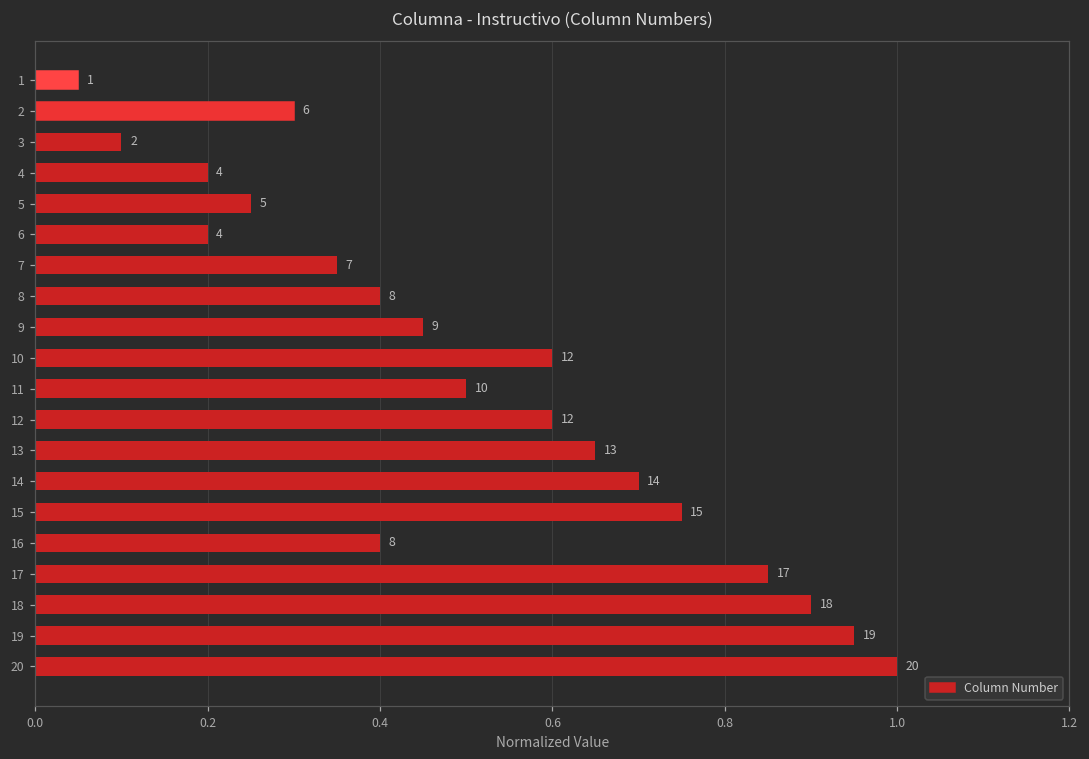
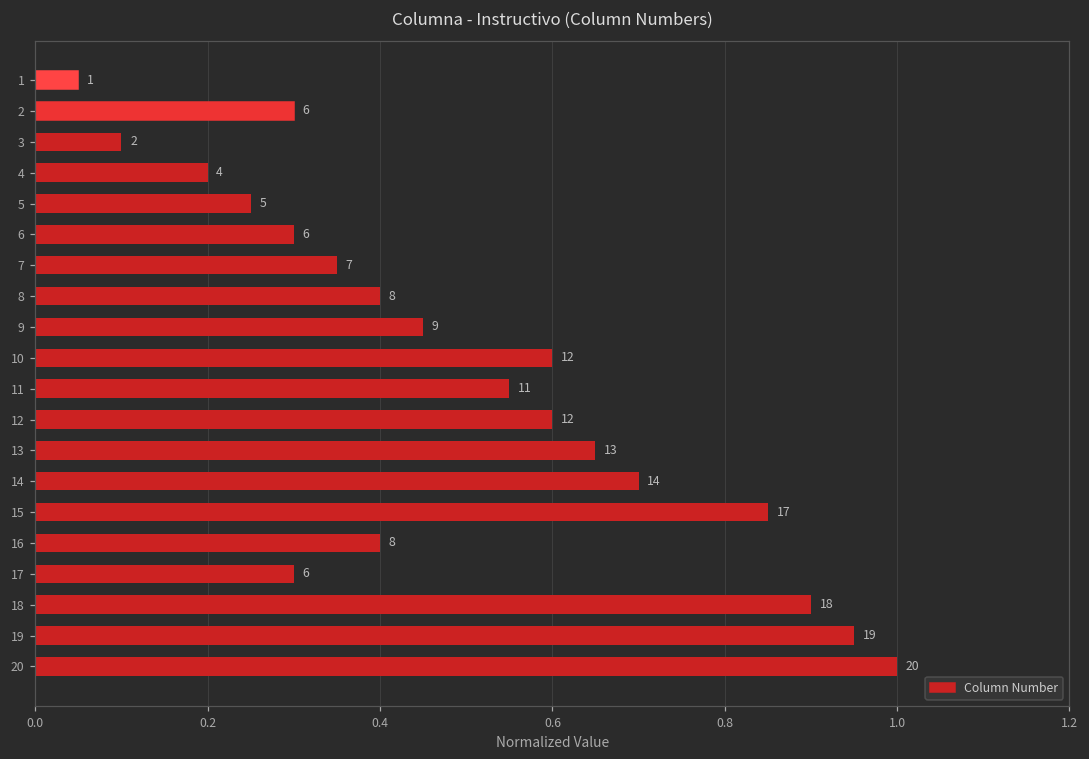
  {
-   "6": 4,
-   "11": 10,
-   "15": 15,
-   "17": 17
+   "6": 6,
+   "11": 11,
+   "15": 17,
+   "17": 6
  }
